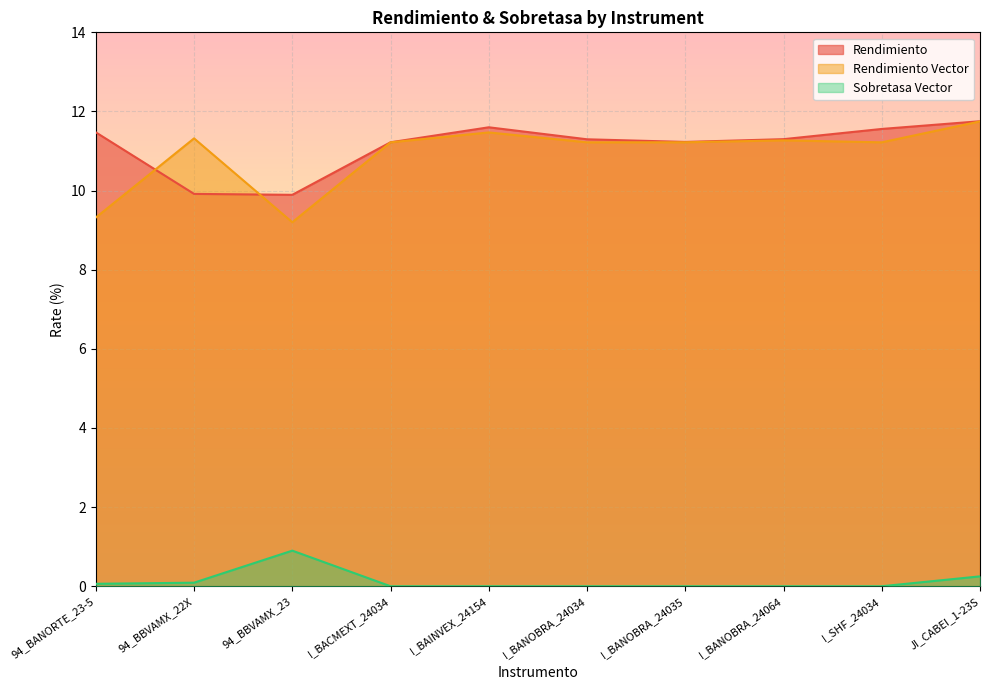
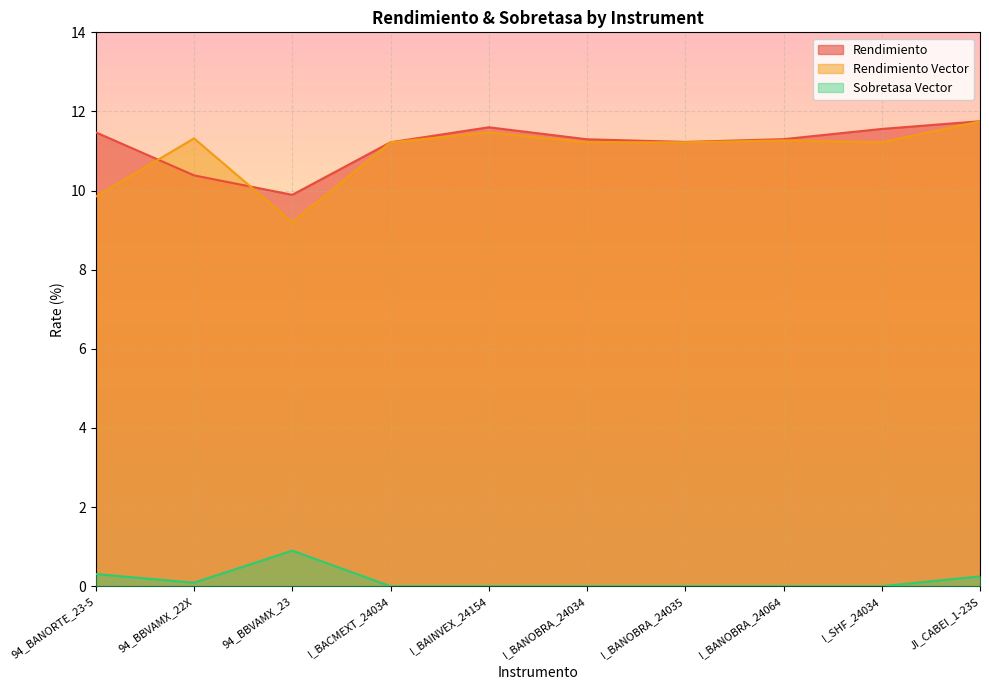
  {
    "Rendimiento": {
      "94_BANORTE_23-5": 11.5,
-     "94_BBVAMX_22X": 9.9,
+     "94_BBVAMX_22X": 10.4,
      "94_BBVAMX_23": 9.9,
      "I_BAINVEX_24154": 11.6,
      "I_BANOBRA_24034": 11.3,
      "I_SHF_24034": 11.6
    },
    "Rendimiento Vector": {
-     "94_BANORTE_23-5": 9.3,
+     "94_BANORTE_23-5": 9.8,
      "94_BBVAMX_22X": 11.3,
      "94_BBVAMX_23": 9.2,
      "I_BAINVEX_24154": 11.5,
      "I_BANOBRA_24034": 11.2,
      "I_SHF_24034": 11.2
    },
    "Sobretasa Vector": {
-     "94_BANORTE_23-5": 0.1,
+     "94_BANORTE_23-5": 0.3,
      "94_BBVAMX_22X": 0.1,
      "94_BBVAMX_23": 0.9,
      "I_BACMEXT_24034": 0.0,
      "I_BAINVEX_24154": 0.0,
      "I_BANOBRA_24034": 0.0,
      "I_BANOBRA_24035": 0.0,
      "I_BANOBRA_24064": 0.0,
      "I_SHF_24034": 0.0,
      "JI_CABEI_1-23S": 0.3
    }
  }
